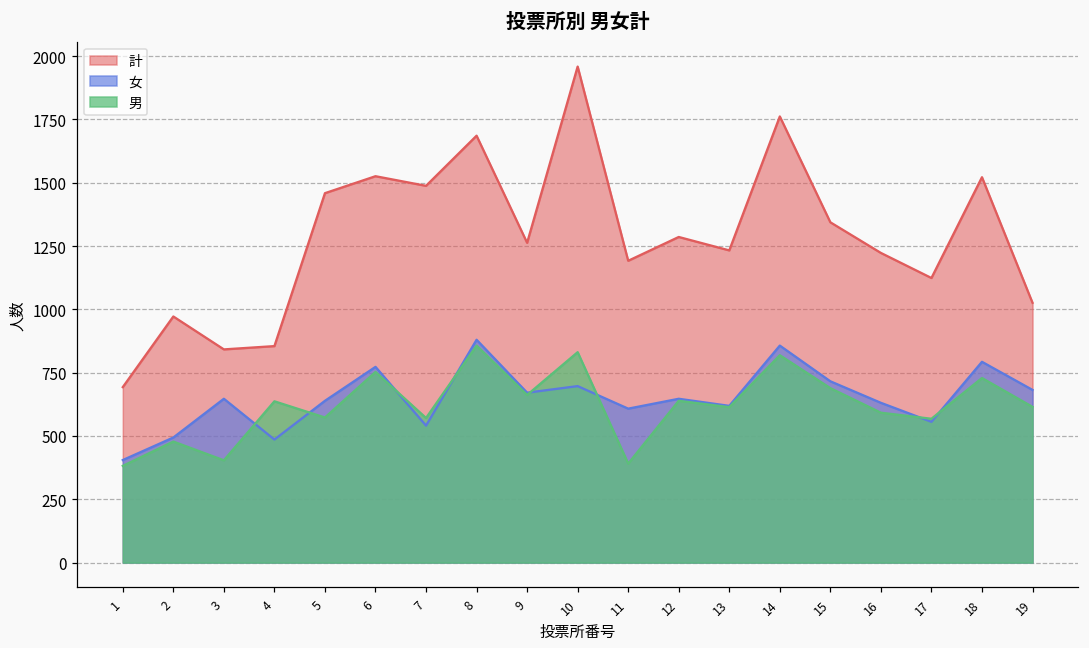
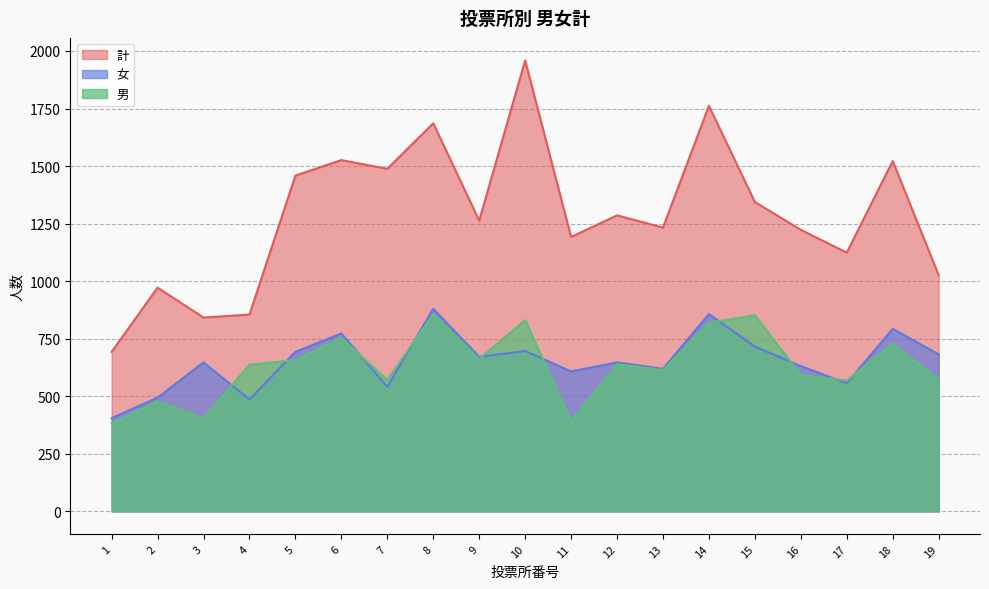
  {
    "計": {
      "1": 690,
      "2": 970,
      "3": 840,
      "4": 860,
      "5": 1460,
      "6": 1530,
      "7": 1490,
      "8": 1690,
      "9": 1260,
      "10": 1960,
      "11": 1190,
      "12": 1290,
      "13": 1230,
      "14": 1760,
      "15": 1340,
      "16": 1220,
      "17": 1120,
      "18": 1520,
      "19": 1030
    },
    "女": {
      "1": 410,
      "2": 490,
      "3": 650,
      "4": 490,
-     "5": 640,
+     "5": 690,
      "6": 770,
      "7": 540,
      "8": 880,
      "10": 700,
      "11": 610,
      "14": 860,
      "15": 720,
      "16": 630,
      "17": 560,
      "18": 790,
      "19": 680
    },
    "男": {
      "1": 380,
      "2": 480,
      "3": 400,
      "4": 640,
-     "5": 570,
+     "5": 660,
      "6": 750,
      "7": 570,
      "8": 860,
      "10": 830,
      "11": 390,
      "14": 820,
-     "15": 690,
+     "15": 850,
      "16": 590,
      "17": 570,
      "18": 730,
-     "19": 620
+     "19": 570
    }
  }
